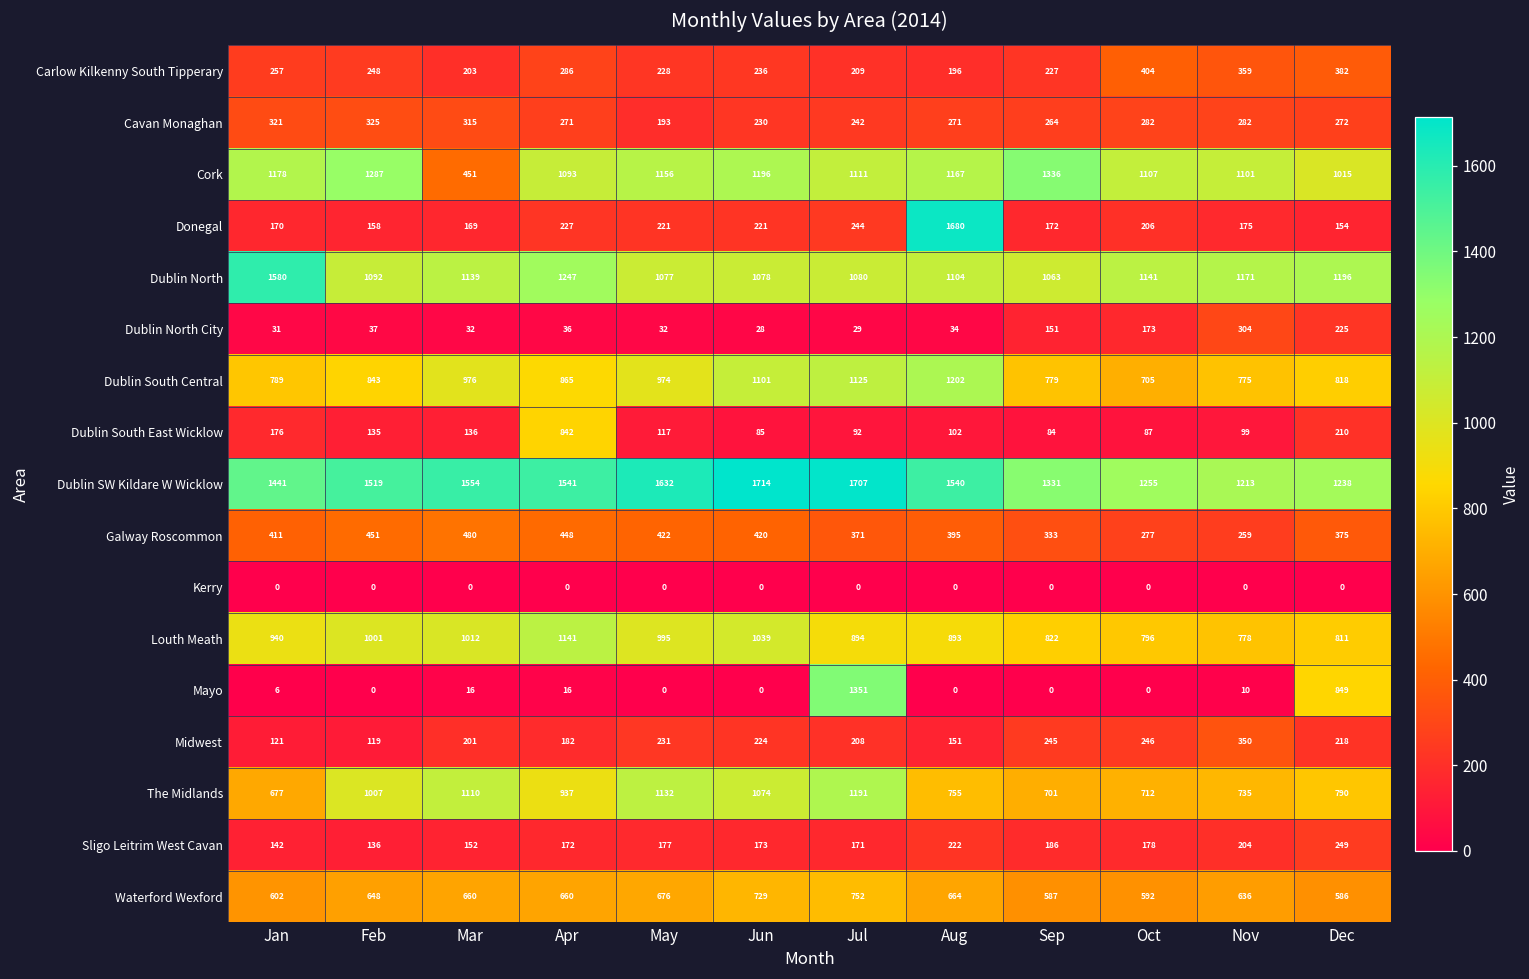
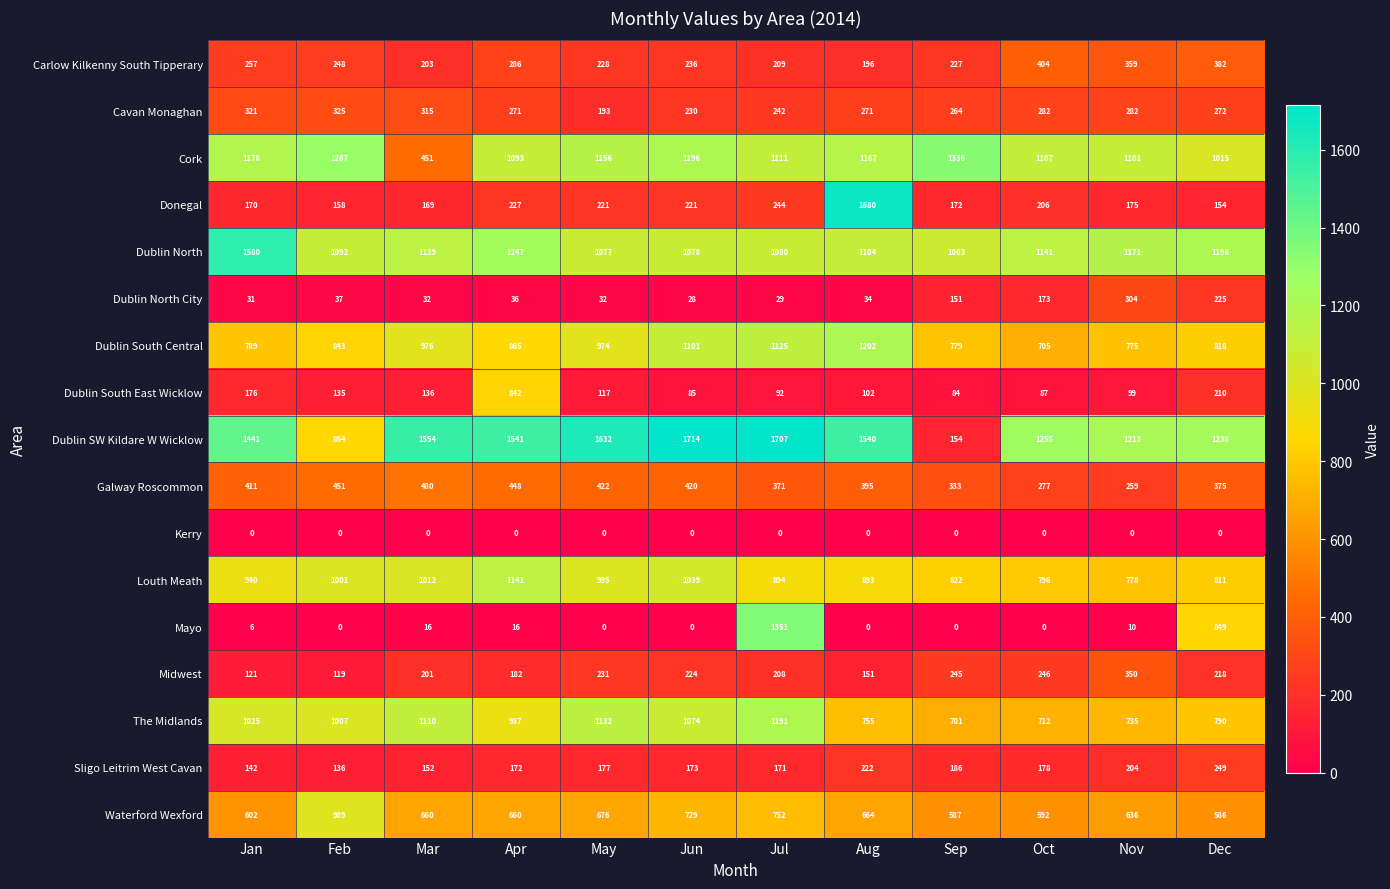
  {
    "Dublin SW Kildare W Wicklow": {
      "Jan": 1441,
-     "Feb": 1519,
+     "Feb": 854,
      "Mar": 1554,
      "Apr": 1541,
      "May": 1632,
      "Jun": 1714,
      "Jul": 1707,
      "Aug": 1540,
-     "Sep": 1331,
+     "Sep": 154,
      "Oct": 1255,
      "Nov": 1213,
      "Dec": 1238
    },
    "The Midlands": {
-     "Jan": 677,
+     "Jan": 1025,
      "Feb": 1007,
      "Mar": 1110,
      "Apr": 937,
      "May": 1132,
      "Jun": 1074,
      "Jul": 1191,
      "Aug": 755,
      "Sep": 701,
      "Oct": 712,
      "Nov": 735,
      "Dec": 790
    },
    "Waterford Wexford": {
      "Jan": 602,
-     "Feb": 648,
+     "Feb": 989,
      "Mar": 660,
      "Apr": 660,
      "May": 676,
      "Jun": 729,
      "Jul": 752,
      "Aug": 664,
      "Sep": 587,
      "Oct": 592,
      "Nov": 636,
      "Dec": 586
    }
  }
